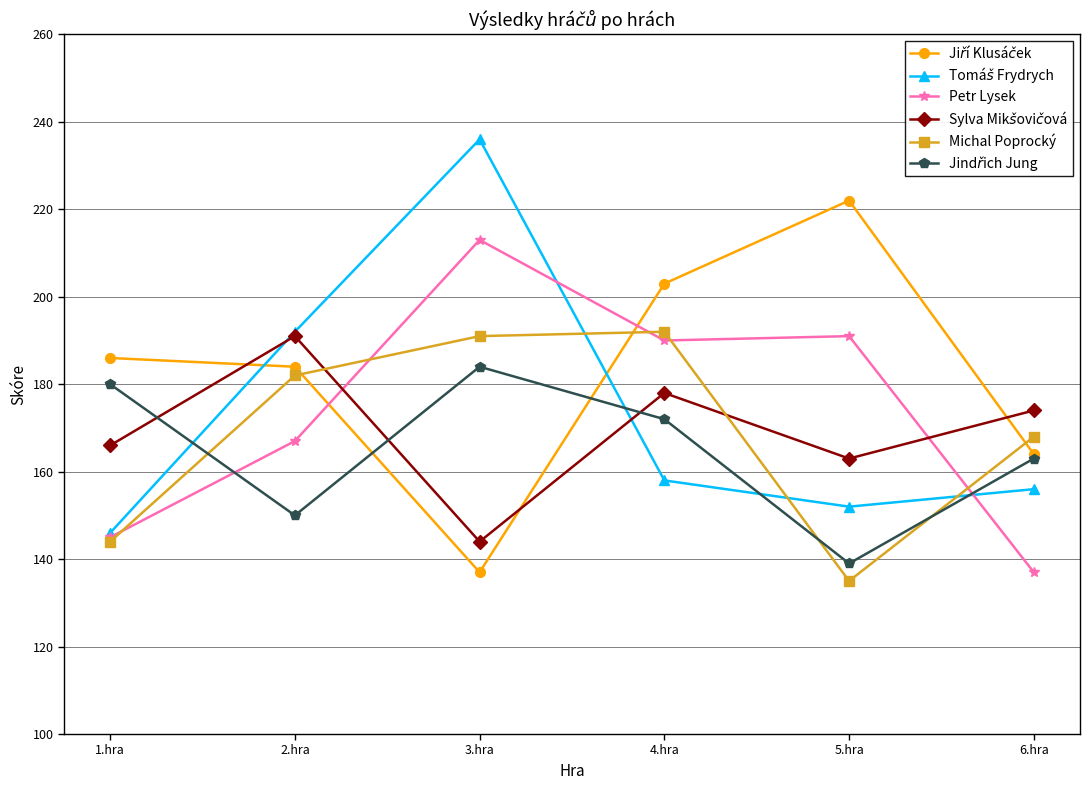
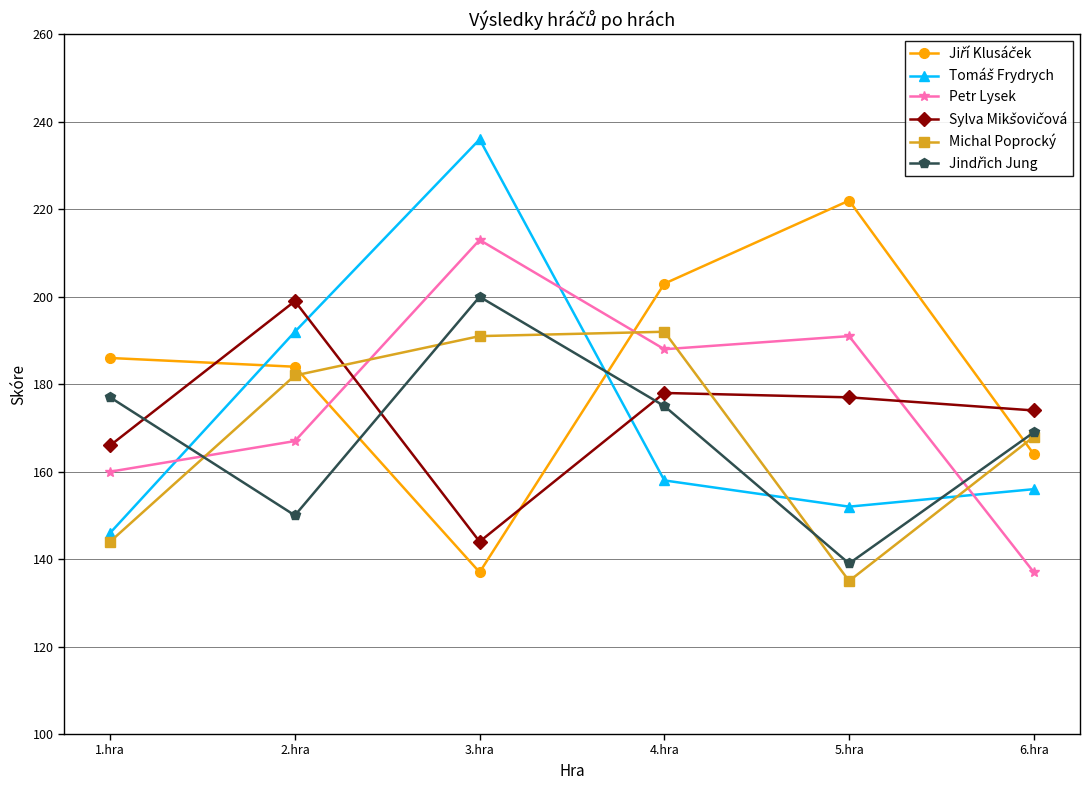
  {
    "Tomáš Frydrych": {
      "1.hra": 146,
      "2.hra": 192,
      "3.hra": 236,
      "4.hra": 158,
      "5.hra": 152,
      "6.hra": 156
    },
    "Petr Lysek": {
-     "1.hra": 145,
+     "1.hra": 160,
      "2.hra": 167,
      "3.hra": 213,
-     "4.hra": 190,
+     "4.hra": 188,
      "5.hra": 191,
      "6.hra": 137
    },
    "Sylva Mikšovičová": {
      "1.hra": 166,
-     "2.hra": 191,
+     "2.hra": 199,
      "3.hra": 144,
      "4.hra": 178,
-     "5.hra": 163,
+     "5.hra": 177,
      "6.hra": 174
    },
    "Jindřich Jung": {
-     "1.hra": 180,
+     "1.hra": 177,
      "2.hra": 150,
-     "3.hra": 184,
-     "4.hra": 172,
+     "3.hra": 200,
+     "4.hra": 175,
      "5.hra": 139,
-     "6.hra": 163
+     "6.hra": 169
    }
  }
